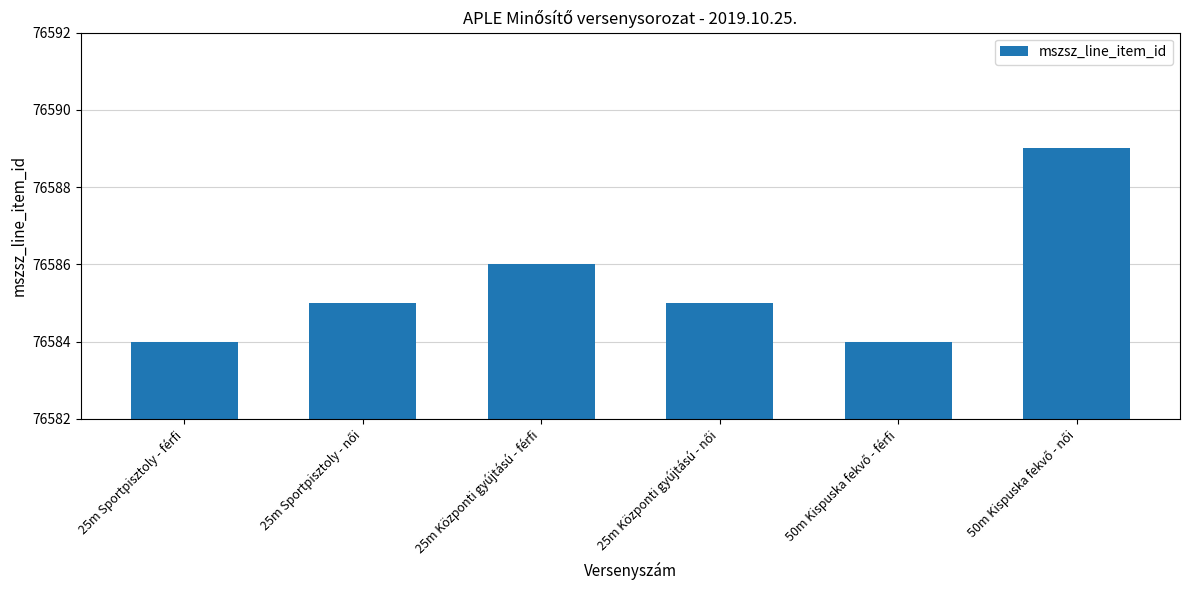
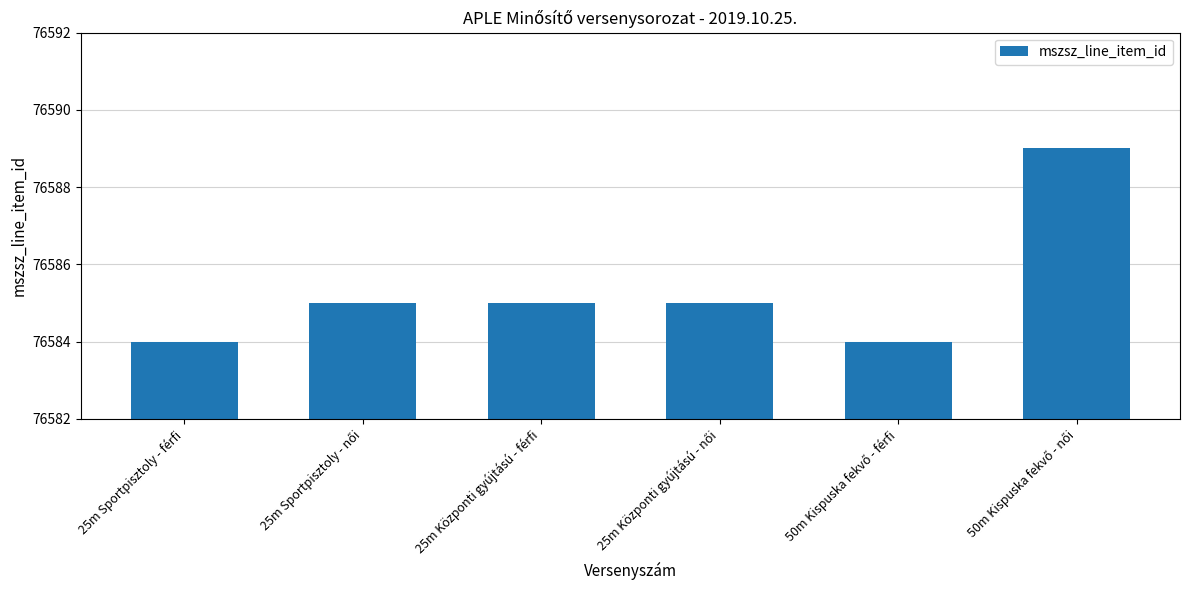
  {
    "25m Sportpisztoly - férfi": 76584,
    "25m Sportpisztoly - női": 76585,
-   "25m Központi gyújtású - férfi": 76586,
+   "25m Központi gyújtású - férfi": 76585,
    "25m Központi gyújtású - női": 76585,
    "50m Kispuska fekvő - férfi": 76584,
    "50m Kispuska fekvő - női": 76589
  }
